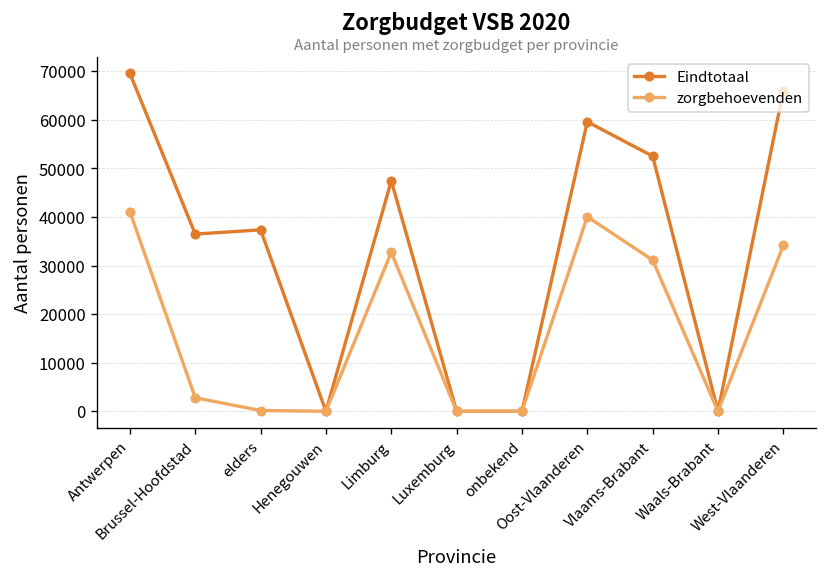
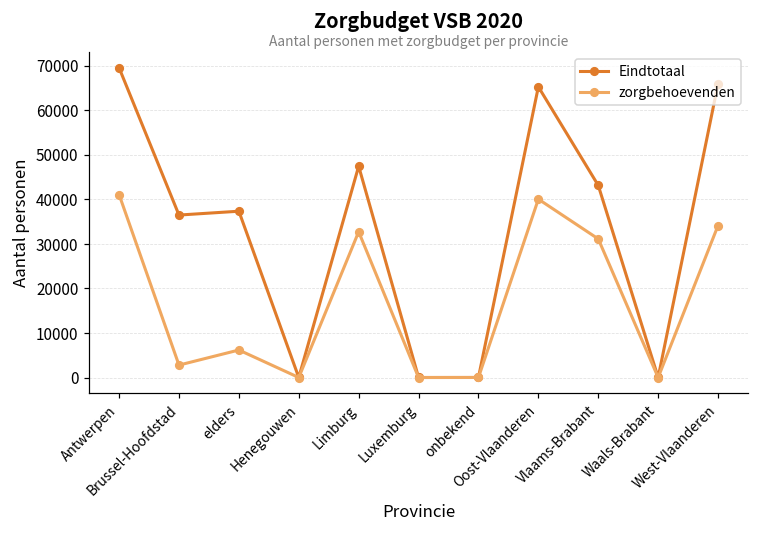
  {
    "Eindtotaal": {
      "Antwerpen": 70000,
      "Brussel-Hoofdstad": 36000,
      "elders": 37000,
      "Limburg": 47000,
-     "Oost-Vlaanderen": 60000,
-     "Vlaams-Brabant": 53000
+     "Oost-Vlaanderen": 65000,
+     "Vlaams-Brabant": 43000
    },
    "zorgbehoevenden": {
      "Antwerpen": 41000,
      "Brussel-Hoofdstad": 3000,
-     "elders": 0,
+     "elders": 6000,
      "Limburg": 33000,
      "Oost-Vlaanderen": 40000,
      "Vlaams-Brabant": 31000,
      "West-Vlaanderen": 34000
    }
  }
